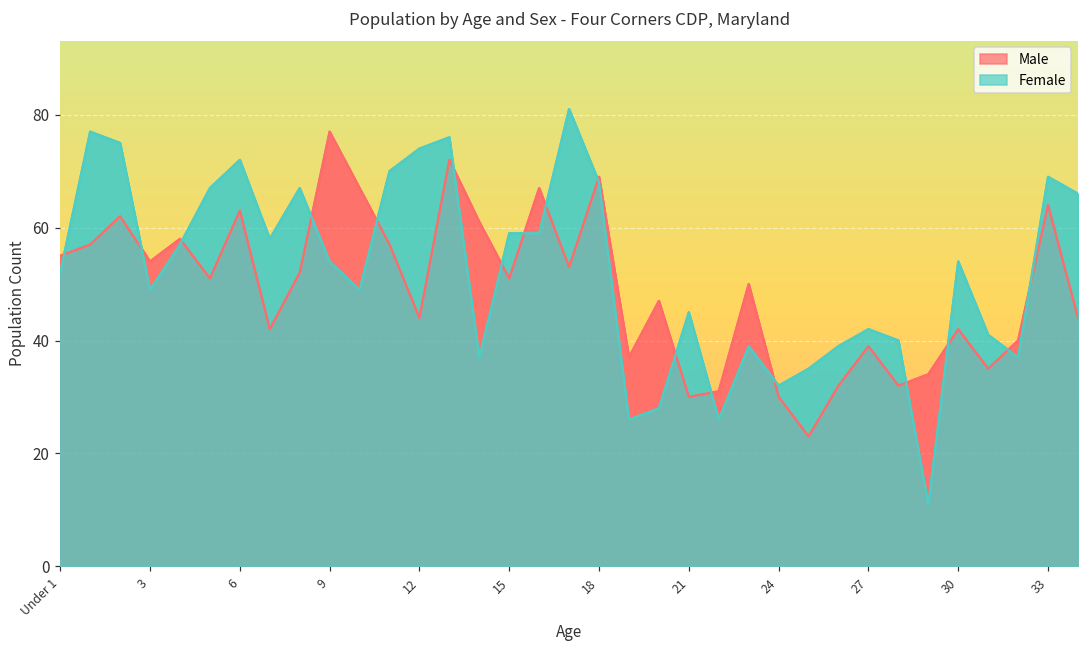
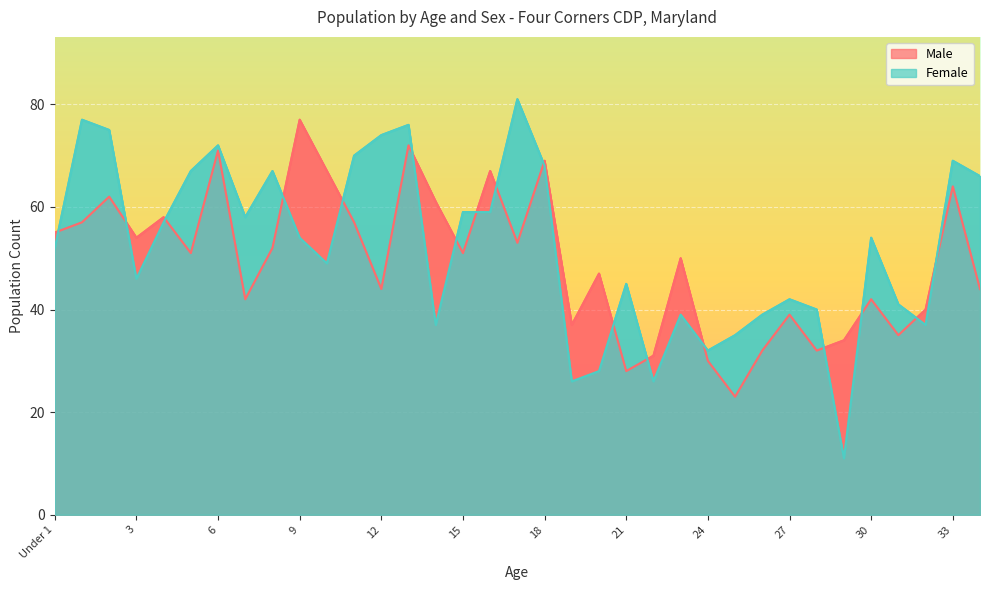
  {
    "Male": {
      "Under 1": 55,
      "3": 54,
-     "6": 63,
+     "6": 71,
      "9": 77,
      "12": 44,
      "15": 51,
      "18": 69,
-     "21": 30,
+     "21": 28,
      "24": 30,
      "27": 39,
      "30": 42,
      "33": 64
    },
    "Female": {
      "Under 1": 52,
-     "3": 49,
+     "3": 46,
      "6": 72,
      "9": 54,
      "12": 74,
      "15": 59,
      "18": 68,
      "21": 45,
      "24": 32,
      "27": 42,
      "30": 54,
      "33": 69
    }
  }
